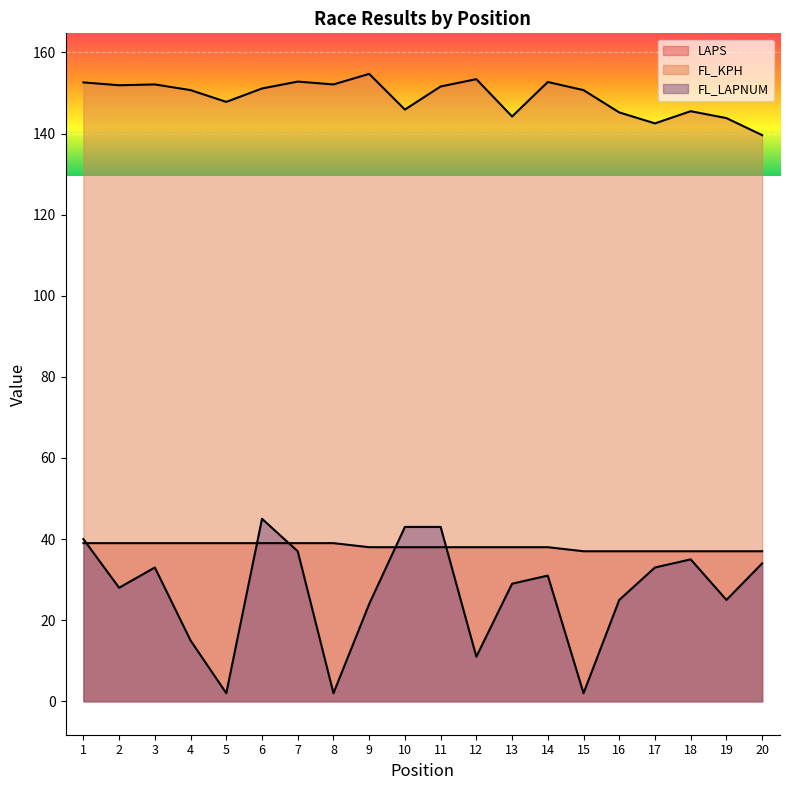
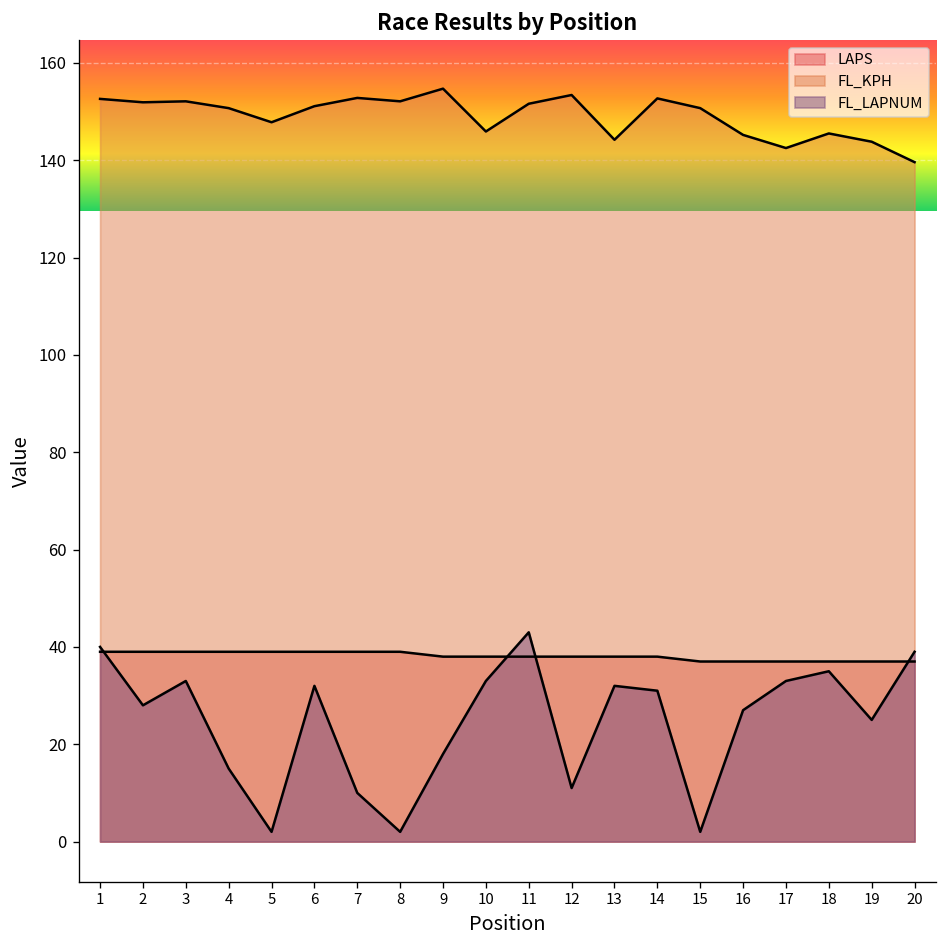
  {
    "FL_LAPNUM": {
      "1": 40,
      "2": 28,
      "3": 33,
      "4": 15,
      "5": 2,
-     "6": 45,
-     "7": 37,
+     "6": 32,
+     "7": 10,
      "8": 2,
-     "9": 24,
-     "10": 43,
+     "9": 18,
+     "10": 33,
      "11": 43,
      "12": 11,
-     "13": 29,
+     "13": 32,
      "14": 31,
      "15": 2,
-     "16": 25,
+     "16": 27,
      "17": 33,
      "18": 35,
      "19": 25,
-     "20": 34
+     "20": 39
    }
  }
